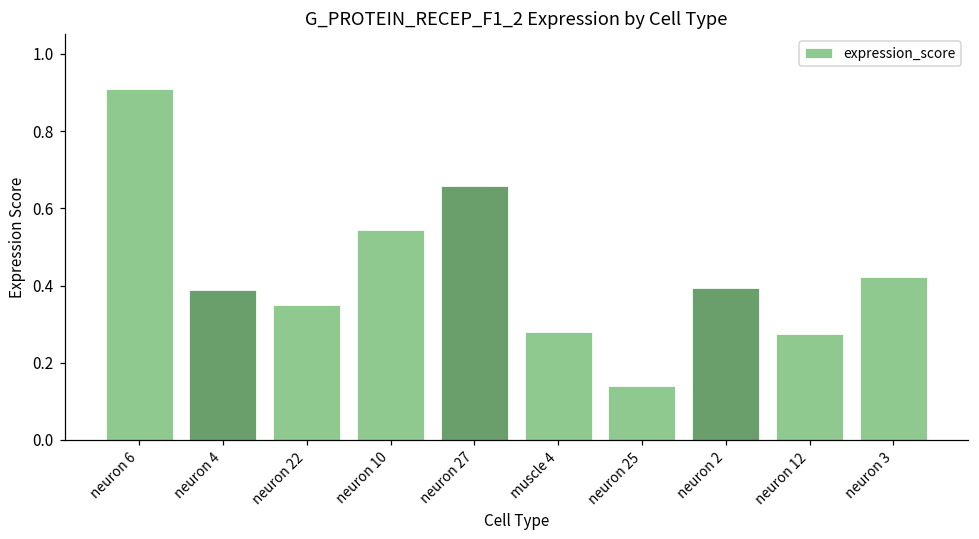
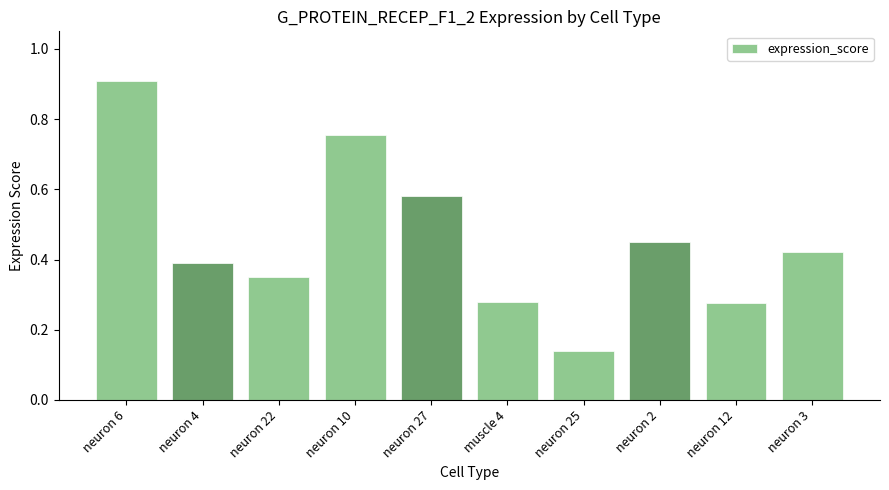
  {
    "neuron 6": 0.91,
    "neuron 4": 0.39,
    "neuron 22": 0.35,
-   "neuron 10": 0.54,
-   "neuron 27": 0.66,
+   "neuron 10": 0.76,
+   "neuron 27": 0.58,
    "muscle 4": 0.28,
    "neuron 25": 0.14,
-   "neuron 2": 0.39,
+   "neuron 2": 0.45,
    "neuron 12": 0.28,
    "neuron 3": 0.42
  }
